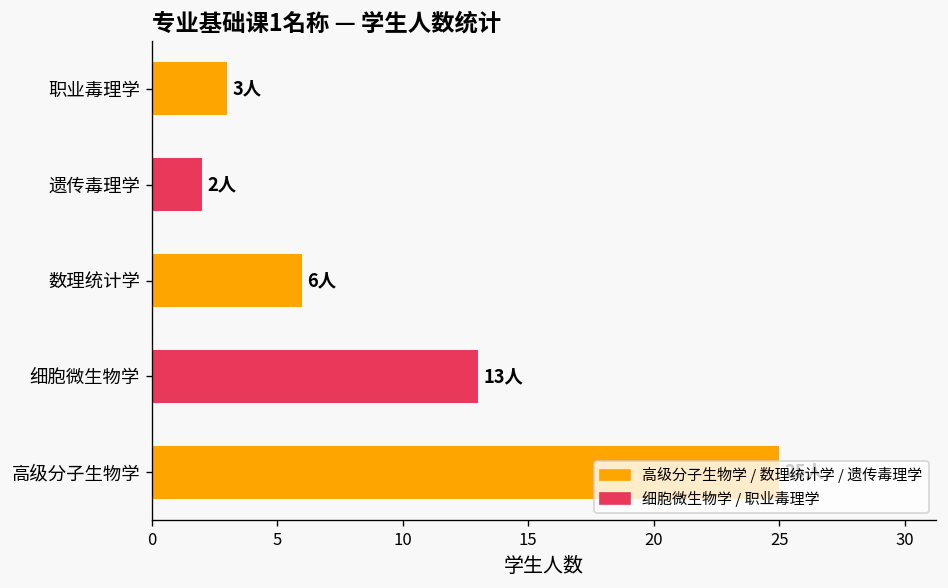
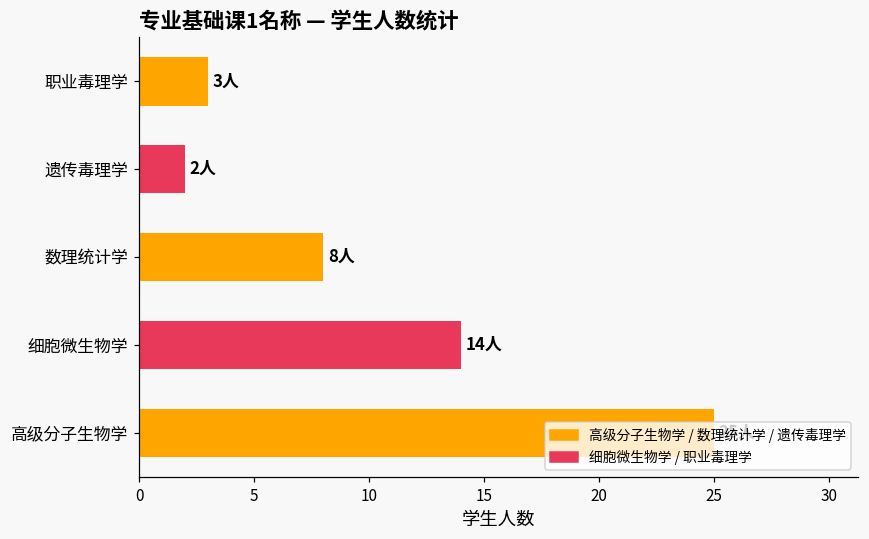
  {
    "职业毒理学": "3人",
    "遗传毒理学": "2人",
-   "数理统计学": "6人",
-   "细胞微生物学": "13人"
+   "数理统计学": "8人",
+   "细胞微生物学": "14人"
  }
